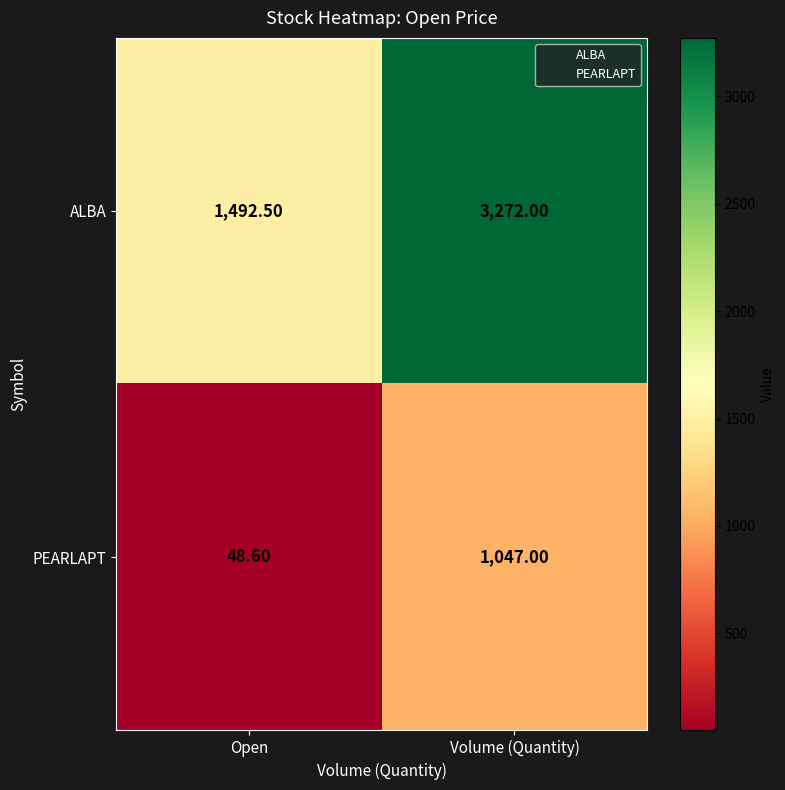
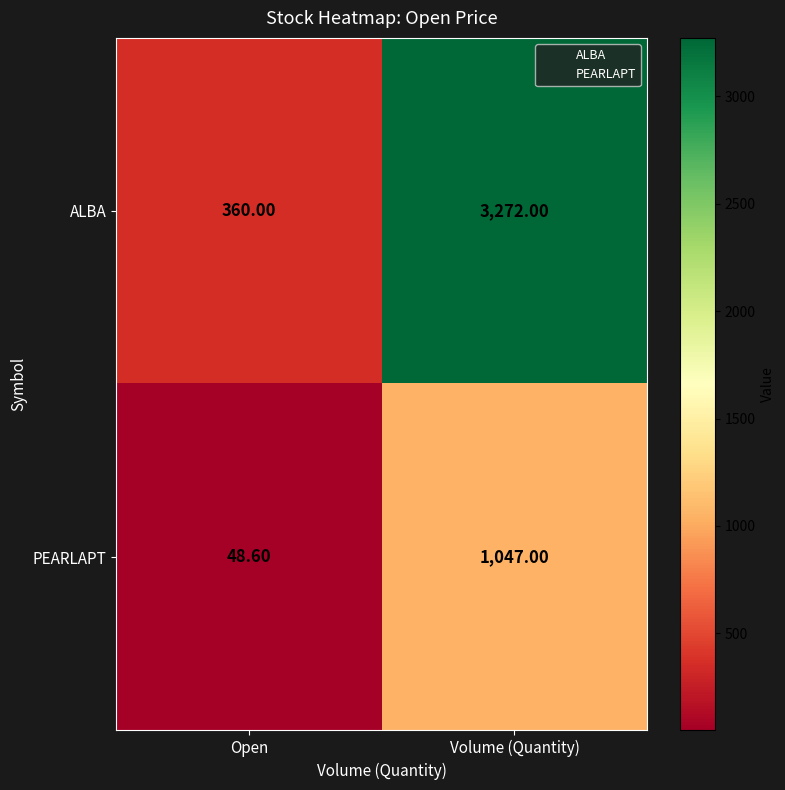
  {
    "ALBA": {
-     "Open": "1,492.50",
+     "Open": "360.00",
      "Volume (Quantity)": "3,272.00"
    },
    "PEARLAPT": {
      "Open": "48.60",
      "Volume (Quantity)": "1,047.00"
    }
  }
